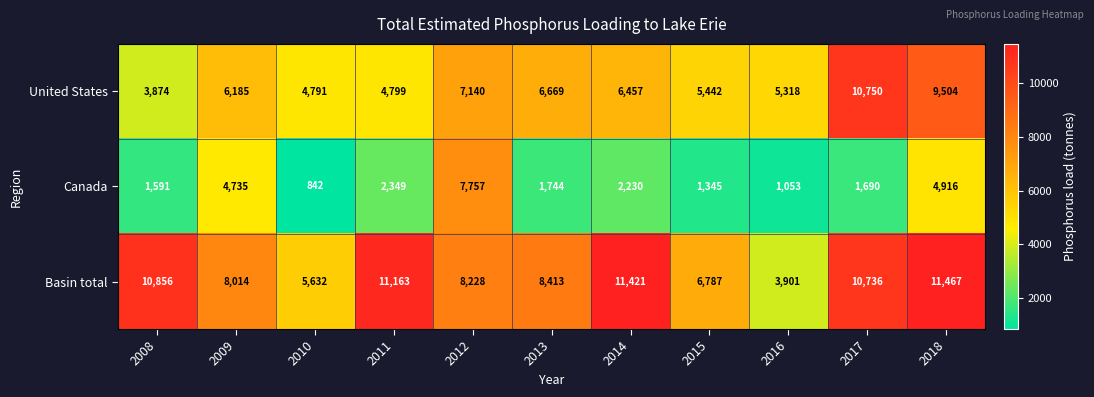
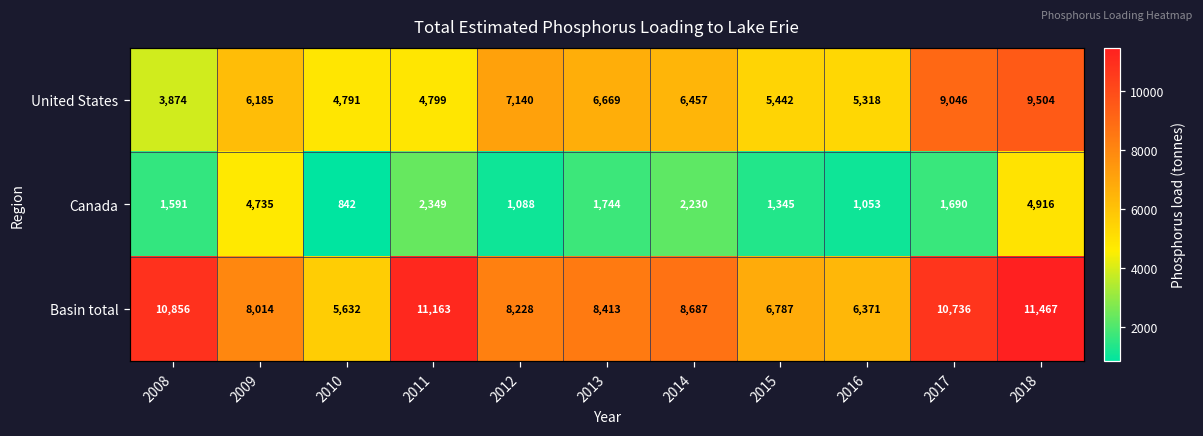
  {
    "United States": {
      "2008": "3,874",
      "2009": "6,185",
      "2010": "4,791",
      "2011": "4,799",
      "2012": "7,140",
      "2013": "6,669",
      "2014": "6,457",
      "2015": "5,442",
      "2016": "5,318",
-     "2017": "10,750",
+     "2017": "9,046",
      "2018": "9,504"
    },
    "Canada": {
      "2008": "1,591",
      "2009": "4,735",
      "2010": "842",
      "2011": "2,349",
-     "2012": "7,757",
+     "2012": "1,088",
      "2013": "1,744",
      "2014": "2,230",
      "2015": "1,345",
      "2016": "1,053",
      "2017": "1,690",
      "2018": "4,916"
    },
    "Basin total": {
      "2008": "10,856",
      "2009": "8,014",
      "2010": "5,632",
      "2011": "11,163",
      "2012": "8,228",
      "2013": "8,413",
-     "2014": "11,421",
+     "2014": "8,687",
      "2015": "6,787",
-     "2016": "3,901",
+     "2016": "6,371",
      "2017": "10,736",
      "2018": "11,467"
    }
  }
